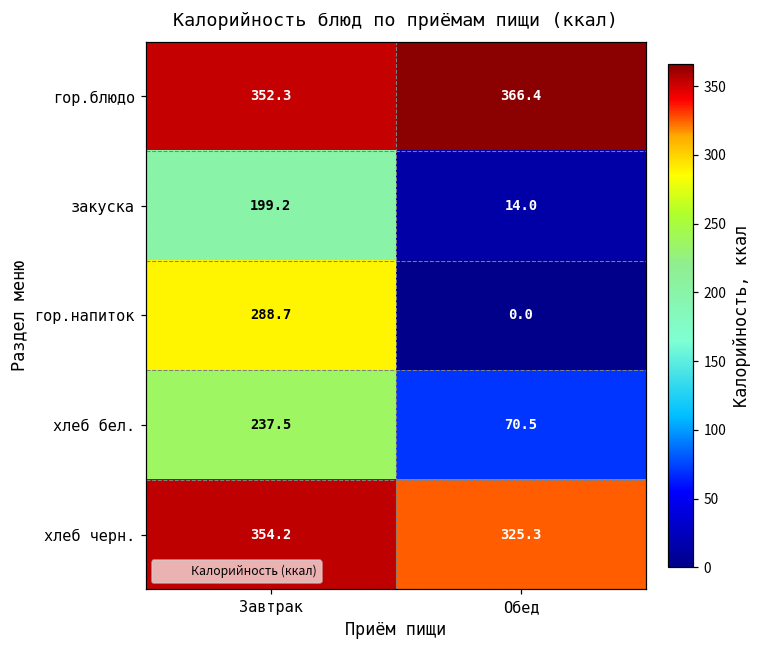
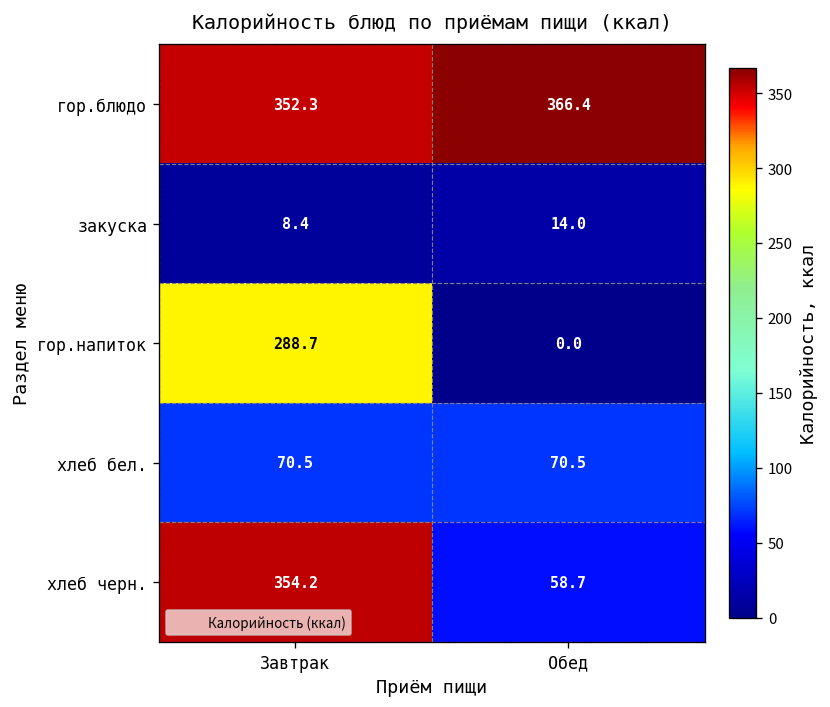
  {
    "гор.блюдо": {
      "Завтрак": 352.3,
      "Обед": 366.4
    },
    "закуска": {
-     "Завтрак": 199.2,
+     "Завтрак": 8.4,
      "Обед": 14.0
    },
    "гор.напиток": {
      "Завтрак": 288.7,
      "Обед": 0.0
    },
    "хлеб бел.": {
-     "Завтрак": 237.5,
+     "Завтрак": 70.5,
      "Обед": 70.5
    },
    "хлеб черн.": {
      "Завтрак": 354.2,
-     "Обед": 325.3
+     "Обед": 58.7
    }
  }
